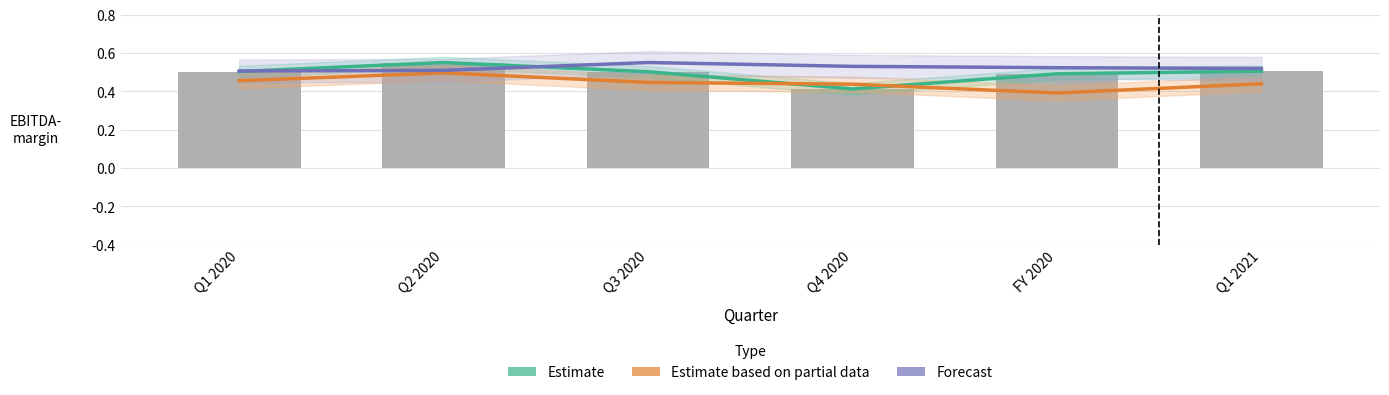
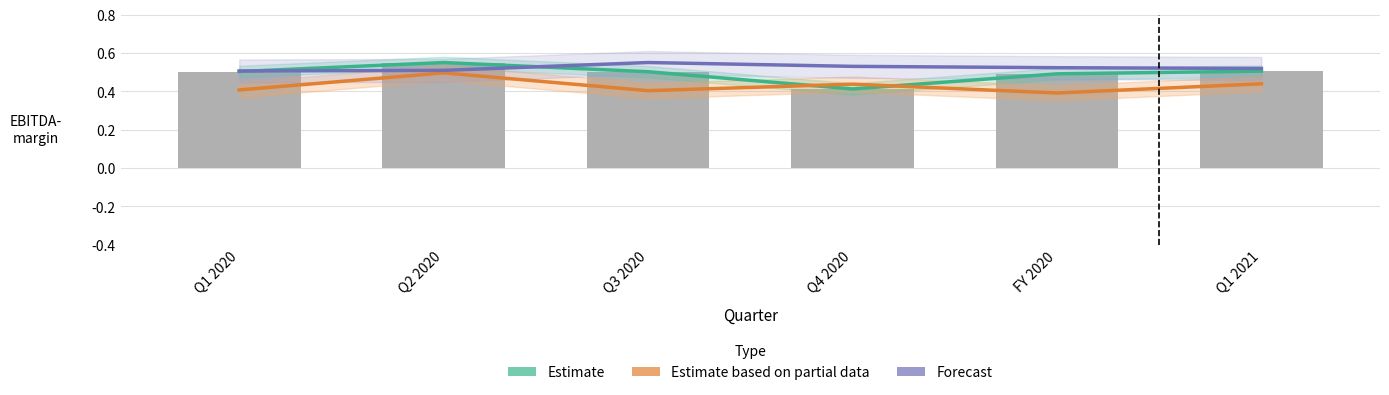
  {
    "Estimate based on partial data": {
-     "Q1 2020": 0.46,
-     "Q3 2020": 0.45,
+     "Q1 2020": 0.41,
+     "Q3 2020": 0.40,
      "FY 2020": 0.39,
      "Q1 2021": 0.44
    },
    "Forecast": {
      "Q3 2020": 0.55,
      "Q4 2020": 0.53,
      "Q1 2021": 0.52
    }
  }
